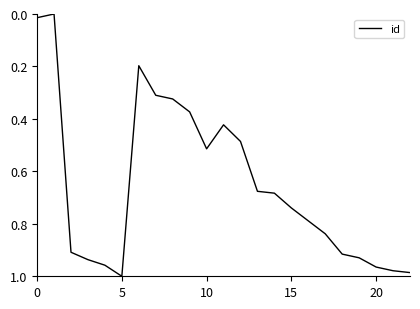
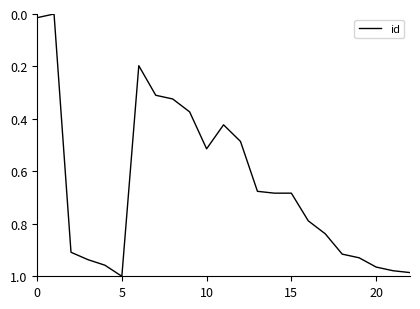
  {
    "0": 0.01,
    "5": 1.00,
    "10": 0.51,
-   "15": 0.74,
+   "15": 0.68,
    "20": 0.96
  }
